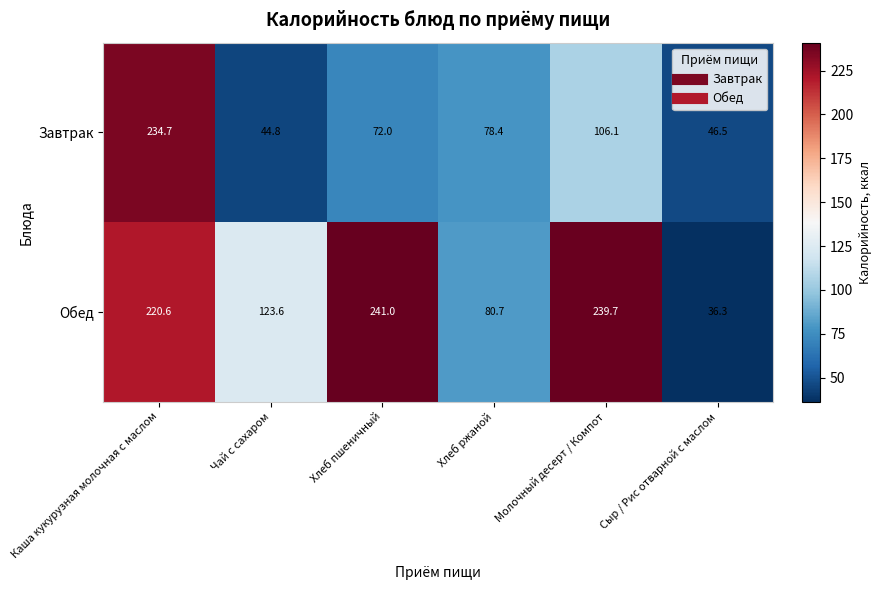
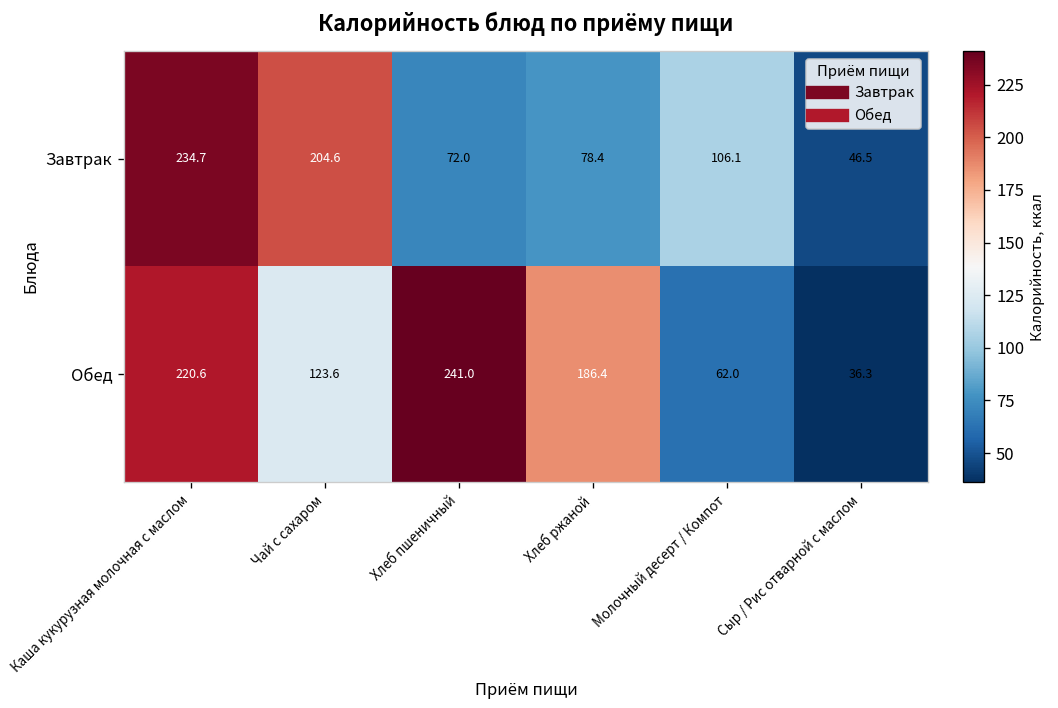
  {
    "Завтрак": {
      "Каша кукурузная молочная с маслом": 234.7,
-     "Чай с сахаром": 44.8,
+     "Чай с сахаром": 204.6,
      "Хлеб пшеничный": 72.0,
      "Хлеб ржаной": 78.4,
      "Молочный десерт / Компот": 106.1,
      "Сыр / Рис отварной с маслом": 46.5
    },
    "Обед": {
      "Каша кукурузная молочная с маслом": 220.6,
      "Чай с сахаром": 123.6,
      "Хлеб пшеничный": 241.0,
-     "Хлеб ржаной": 80.7,
-     "Молочный десерт / Компот": 239.7,
+     "Хлеб ржаной": 186.4,
+     "Молочный десерт / Компот": 62.0,
      "Сыр / Рис отварной с маслом": 36.3
    }
  }
